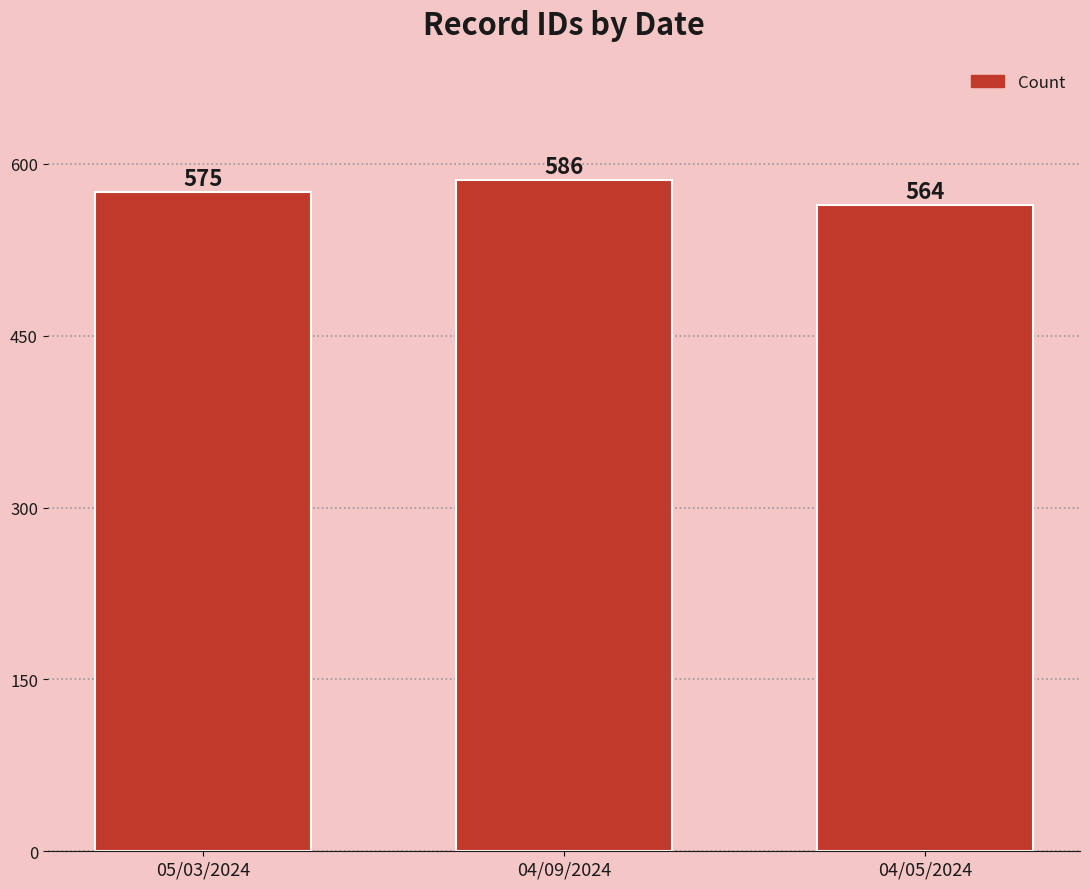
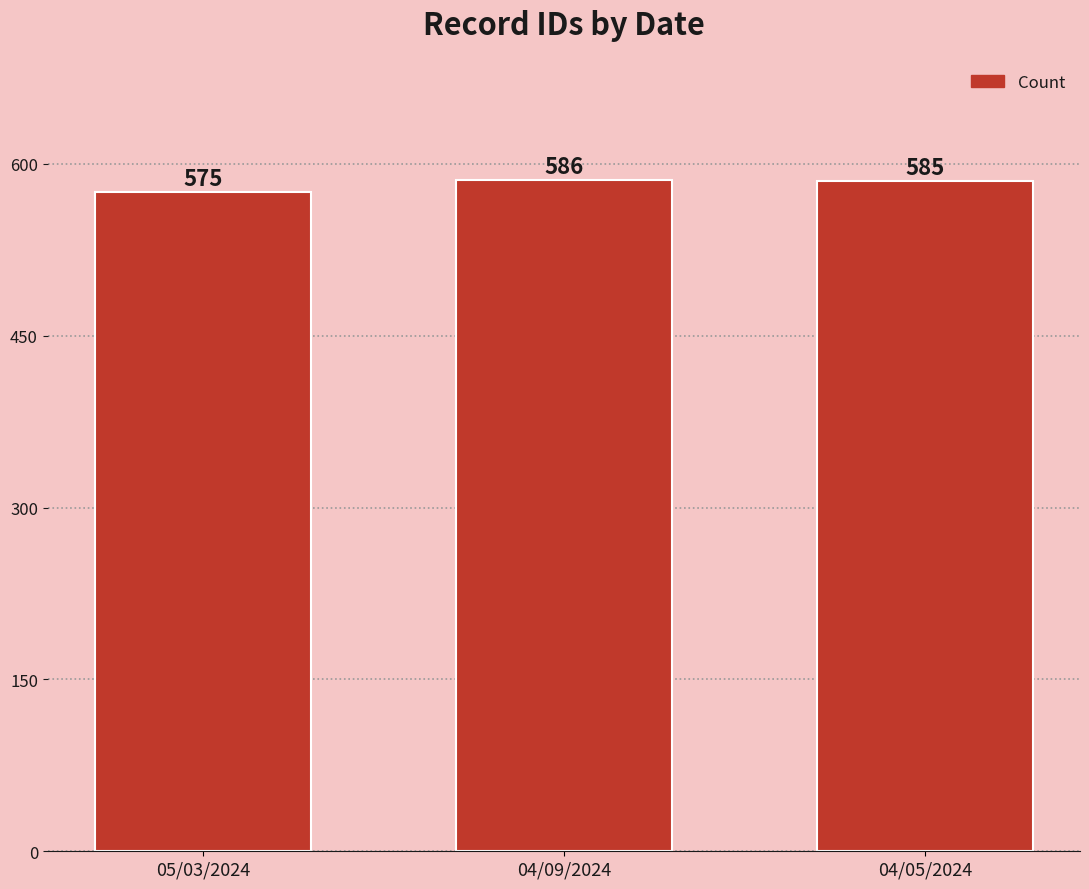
  {
    "05/03/2024": 575,
    "04/09/2024": 586,
-   "04/05/2024": 564
+   "04/05/2024": 585
  }
